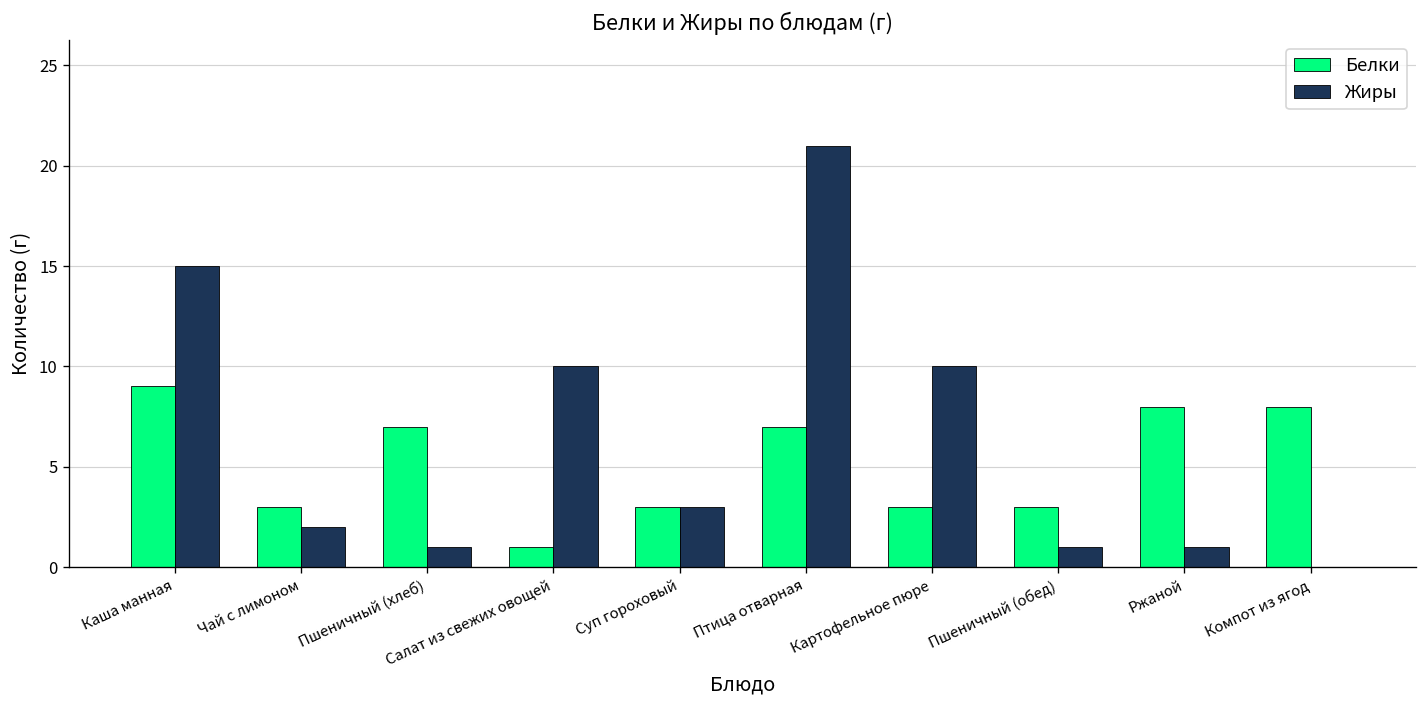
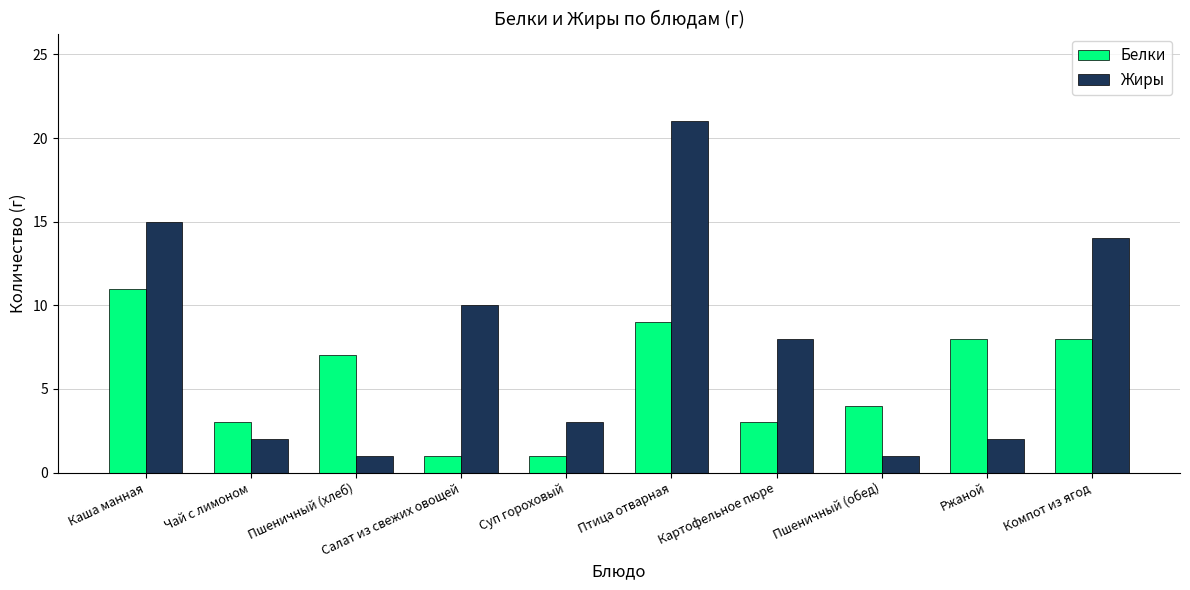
  {
    "Белки": {
-     "Каша манная": 9,
+     "Каша манная": 11,
      "Чай с лимоном": 3,
      "Пшеничный (хлеб)": 7,
      "Салат из свежих овощей": 1,
-     "Суп гороховый": 3,
-     "Птица отварная": 7,
+     "Суп гороховый": 1,
+     "Птица отварная": 9,
      "Картофельное пюре": 3,
-     "Пшеничный (обед)": 3,
+     "Пшеничный (обед)": 4,
      "Ржаной": 8,
      "Компот из ягод": 8
    },
    "Жиры": {
      "Каша манная": 15,
      "Чай с лимоном": 2,
      "Пшеничный (хлеб)": 1,
      "Салат из свежих овощей": 10,
      "Суп гороховый": 3,
      "Птица отварная": 21,
-     "Картофельное пюре": 10,
+     "Картофельное пюре": 8,
      "Пшеничный (обед)": 1,
-     "Ржаной": 1,
-     "Компот из ягод": 0
+     "Ржаной": 2,
+     "Компот из ягод": 14
    }
  }
